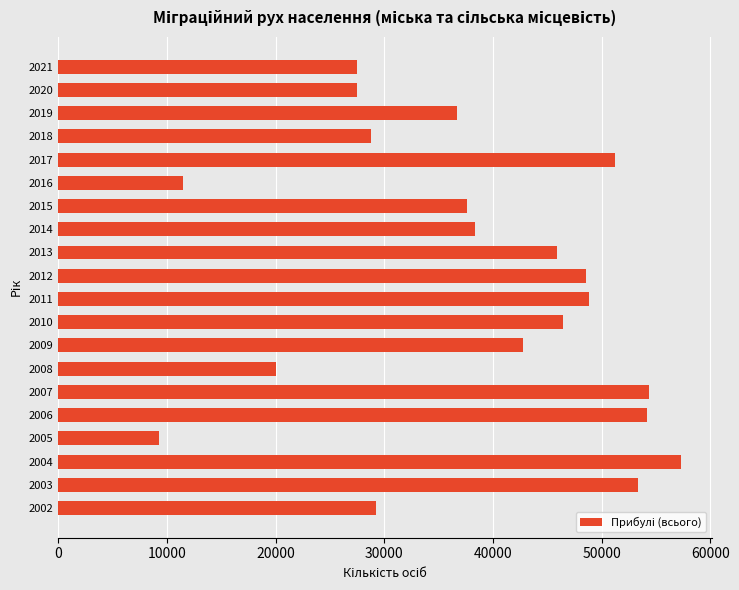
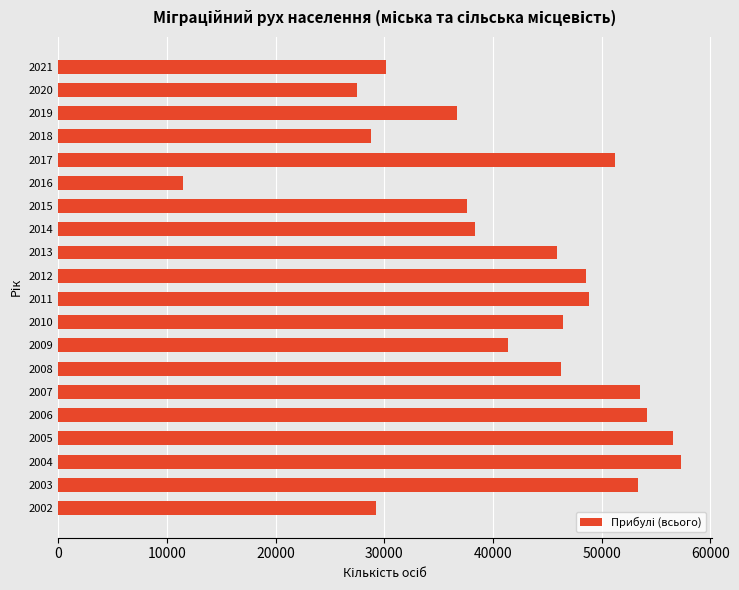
  {
-   "2021": 27500,
+   "2021": 30100,
    "2020": 27400,
    "2019": 36700,
    "2018": 28700,
    "2017": 51200,
    "2016": 11400,
    "2015": 37600,
    "2014": 38300,
    "2013": 45900,
    "2012": 48600,
    "2011": 48900,
    "2010": 46400,
-   "2009": 42700,
-   "2008": 20100,
-   "2007": 54300,
+   "2009": 41400,
+   "2008": 46200,
+   "2007": 53500,
    "2006": 54200,
-   "2005": 9300,
+   "2005": 56500,
    "2004": 57300,
    "2003": 53400,
    "2002": 29200
  }
